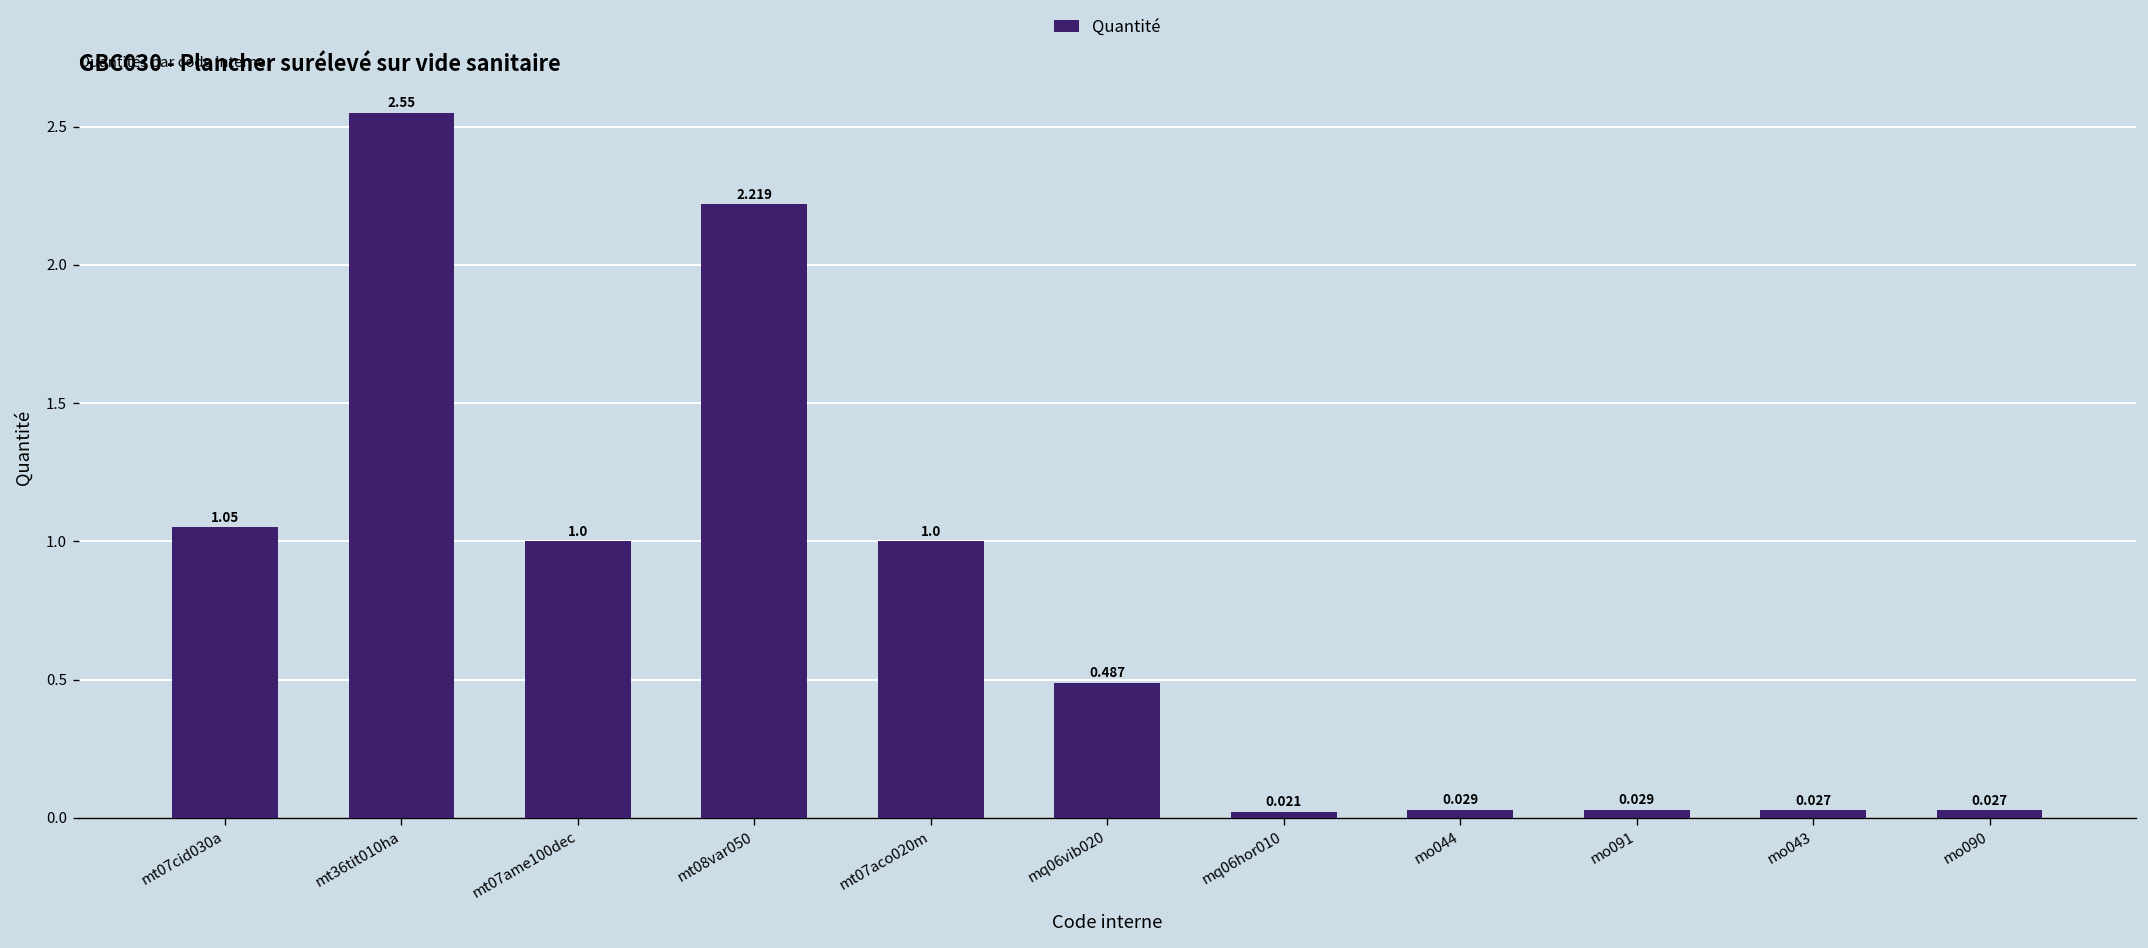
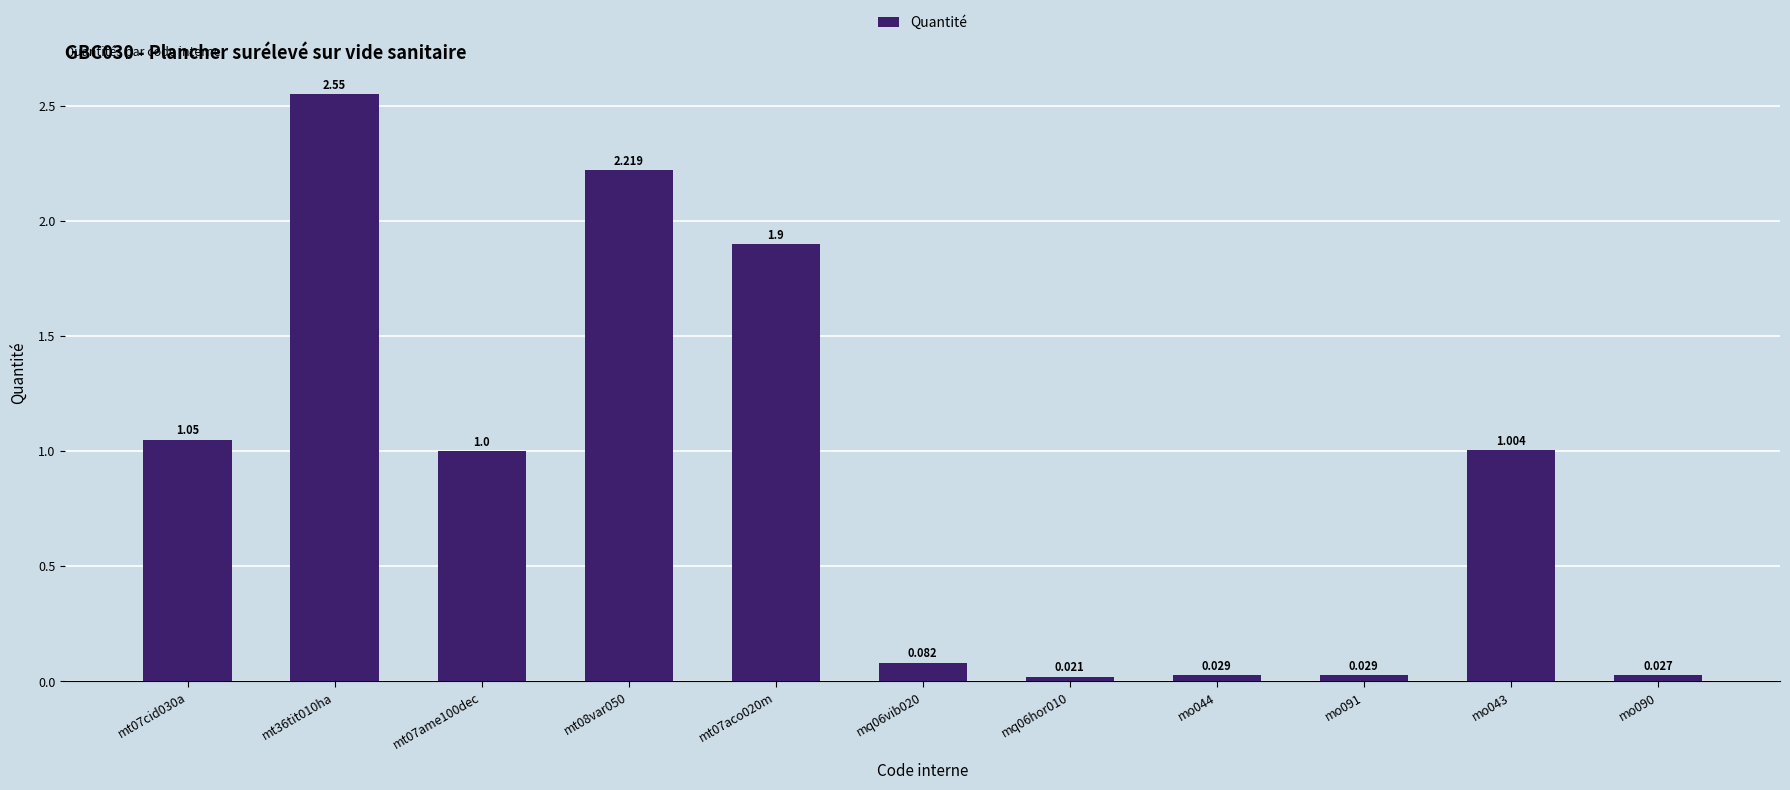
  {
    "mt07cid030a": 1.05,
    "mt36tit010ha": 2.55,
    "mt07ame100dec": 1.0,
    "mt08var050": 2.219,
-   "mt07aco020m": 1.0,
-   "mq06vib020": 0.487,
+   "mt07aco020m": 1.9,
+   "mq06vib020": 0.082,
    "mq06hor010": 0.021,
    "mo044": 0.029,
    "mo091": 0.029,
-   "mo043": 0.027,
+   "mo043": 1.004,
    "mo090": 0.027
  }
